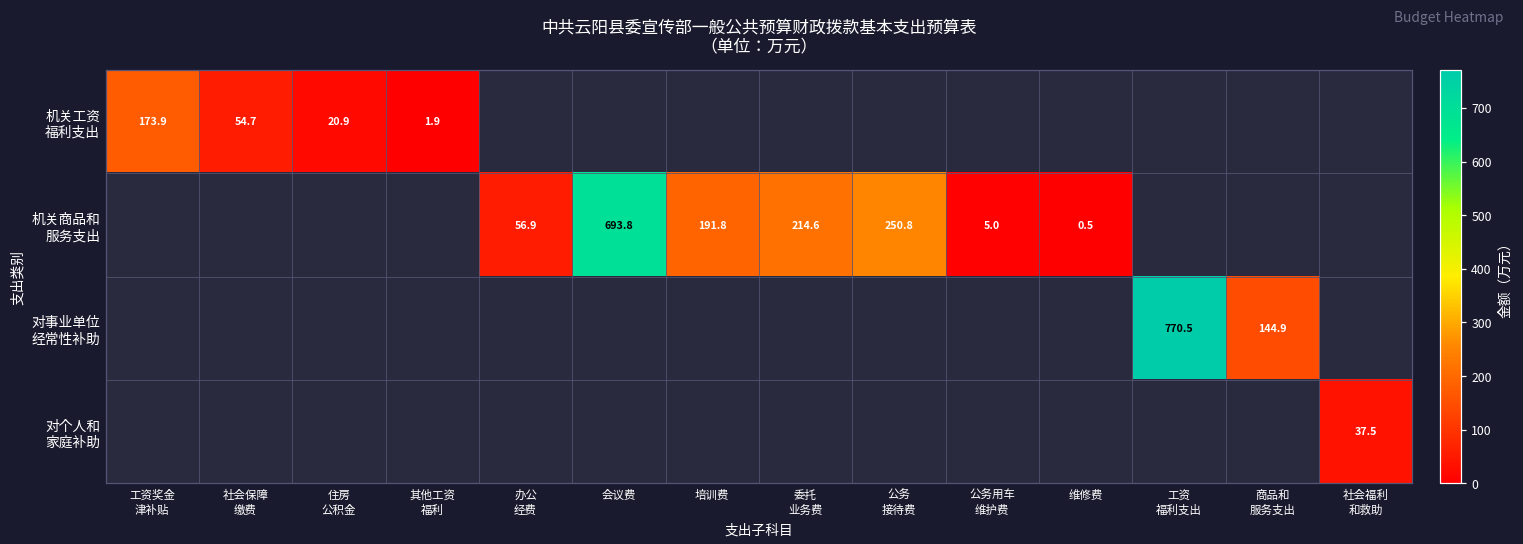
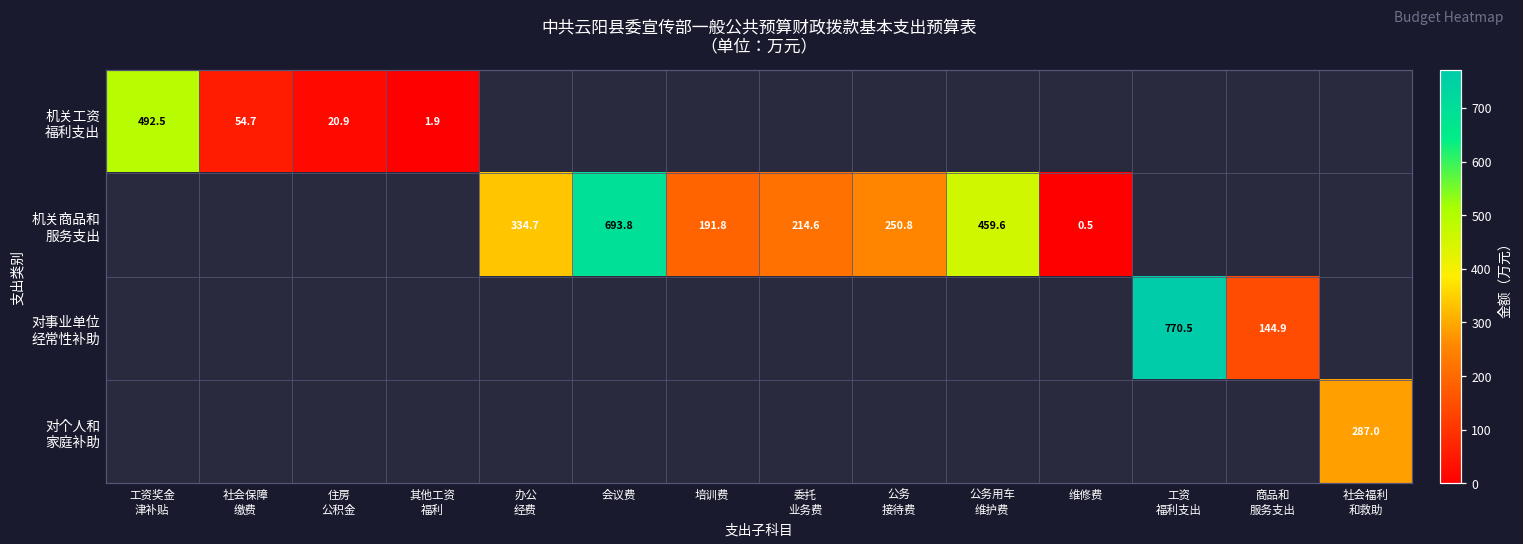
  {
    "机关工资 福利支出": {
-     "工资奖金 津补贴": 173.9,
+     "工资奖金 津补贴": 492.5,
      "社会保障 缴费": 54.7,
      "住房 公积金": 20.9,
      "其他工资 福利": 1.9
    },
    "机关商品和 服务支出": {
-     "办公 经费": 56.9,
+     "办公 经费": 334.7,
      "会议费": 693.8,
      "培训费": 191.8,
      "委托 业务费": 214.6,
      "公务 接待费": 250.8,
-     "公务用车 维护费": 5.0,
+     "公务用车 维护费": 459.6,
      "维修费": 0.5
    },
    "对事业单位 经常性补助": {
      "工资 福利支出": 770.5,
      "商品和 服务支出": 144.9
    },
    "对个人和 家庭补助": {
-     "社会福利 和救助": 37.5
+     "社会福利 和救助": 287.0
    }
  }
